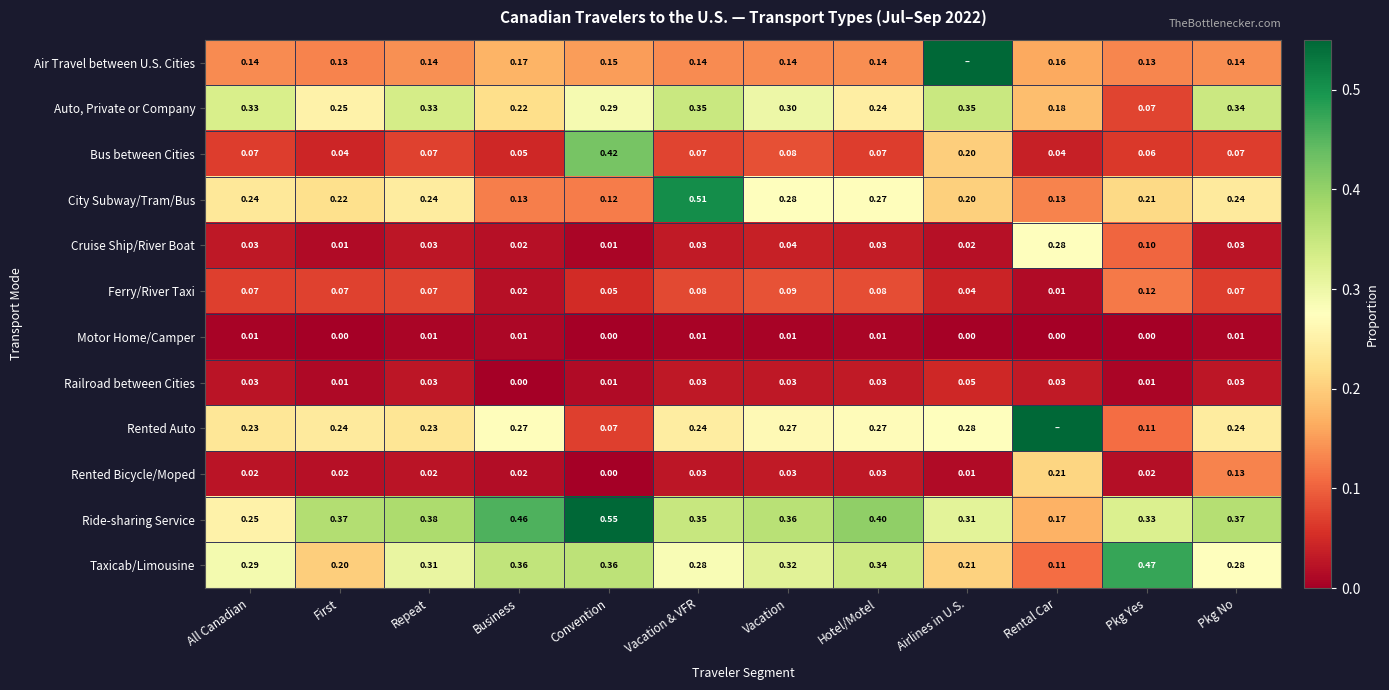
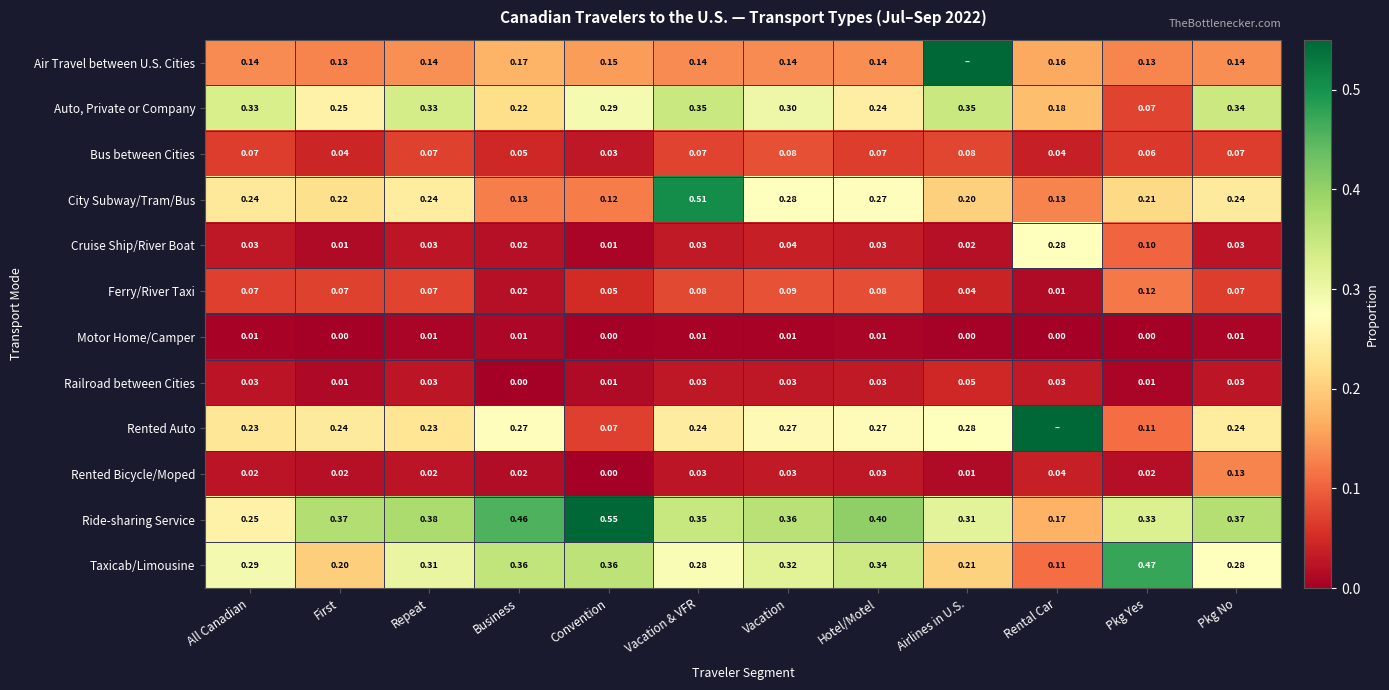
  {
    "Air Travel between U.S. Cities": {
      "All Canadian": 0.14,
      "First": 0.13,
      "Repeat": 0.14,
      "Business": 0.17,
      "Convention": 0.15,
      "Vacation & VFR": 0.14,
      "Vacation": 0.14,
      "Hotel/Motel": 0.14,
      "Rental Car": 0.16,
      "Pkg Yes": 0.13,
      "Pkg No": 0.14
    },
    "Auto, Private or Company": {
      "All Canadian": 0.33,
      "First": 0.25,
      "Repeat": 0.33,
      "Business": 0.22,
      "Convention": 0.29,
      "Vacation & VFR": 0.35,
      "Vacation": 0.30,
      "Hotel/Motel": 0.24,
      "Airlines in U.S.": 0.35,
      "Rental Car": 0.18,
      "Pkg Yes": 0.07,
      "Pkg No": 0.34
    },
    "Bus between Cities": {
      "All Canadian": 0.07,
      "First": 0.04,
      "Repeat": 0.07,
      "Business": 0.05,
-     "Convention": 0.42,
+     "Convention": 0.03,
      "Vacation & VFR": 0.07,
      "Vacation": 0.08,
      "Hotel/Motel": 0.07,
-     "Airlines in U.S.": 0.20,
+     "Airlines in U.S.": 0.08,
      "Rental Car": 0.04,
      "Pkg Yes": 0.06,
      "Pkg No": 0.07
    },
    "City Subway/Tram/Bus": {
      "All Canadian": 0.24,
      "First": 0.22,
      "Repeat": 0.24,
      "Business": 0.13,
      "Convention": 0.12,
      "Vacation & VFR": 0.51,
      "Vacation": 0.28,
      "Hotel/Motel": 0.27,
      "Airlines in U.S.": 0.20,
      "Rental Car": 0.13,
      "Pkg Yes": 0.21,
      "Pkg No": 0.24
    },
    "Cruise Ship/River Boat": {
      "All Canadian": 0.03,
      "First": 0.01,
      "Repeat": 0.03,
      "Business": 0.02,
      "Convention": 0.01,
      "Vacation & VFR": 0.03,
      "Vacation": 0.04,
      "Hotel/Motel": 0.03,
      "Airlines in U.S.": 0.02,
      "Rental Car": 0.28,
      "Pkg Yes": 0.10,
      "Pkg No": 0.03
    },
    "Ferry/River Taxi": {
      "All Canadian": 0.07,
      "First": 0.07,
      "Repeat": 0.07,
      "Business": 0.02,
      "Convention": 0.05,
      "Vacation & VFR": 0.08,
      "Vacation": 0.09,
      "Hotel/Motel": 0.08,
      "Airlines in U.S.": 0.04,
      "Rental Car": 0.01,
      "Pkg Yes": 0.12,
      "Pkg No": 0.07
    },
    "Motor Home/Camper": {
      "All Canadian": 0.01,
      "First": 0.00,
      "Repeat": 0.01,
      "Business": 0.01,
      "Convention": 0.00,
      "Vacation & VFR": 0.01,
      "Vacation": 0.01,
      "Hotel/Motel": 0.01,
      "Airlines in U.S.": 0.00,
      "Rental Car": 0.00,
      "Pkg Yes": 0.00,
      "Pkg No": 0.01
    },
    "Railroad between Cities": {
      "All Canadian": 0.03,
      "First": 0.01,
      "Repeat": 0.03,
      "Business": 0.00,
      "Convention": 0.01,
      "Vacation & VFR": 0.03,
      "Vacation": 0.03,
      "Hotel/Motel": 0.03,
      "Airlines in U.S.": 0.05,
      "Rental Car": 0.03,
      "Pkg Yes": 0.01,
      "Pkg No": 0.03
    },
    "Rented Auto": {
      "All Canadian": 0.23,
      "First": 0.24,
      "Repeat": 0.23,
      "Business": 0.27,
      "Convention": 0.07,
      "Vacation & VFR": 0.24,
      "Vacation": 0.27,
      "Hotel/Motel": 0.27,
      "Airlines in U.S.": 0.28,
      "Pkg Yes": 0.11,
      "Pkg No": 0.24
    },
    "Rented Bicycle/Moped": {
      "All Canadian": 0.02,
      "First": 0.02,
      "Repeat": 0.02,
      "Business": 0.02,
      "Convention": 0.00,
      "Vacation & VFR": 0.03,
      "Vacation": 0.03,
      "Hotel/Motel": 0.03,
      "Airlines in U.S.": 0.01,
-     "Rental Car": 0.21,
+     "Rental Car": 0.04,
      "Pkg Yes": 0.02,
      "Pkg No": 0.13
    },
    "Ride-sharing Service": {
      "All Canadian": 0.25,
      "First": 0.37,
      "Repeat": 0.38,
      "Business": 0.46,
      "Convention": 0.55,
      "Vacation & VFR": 0.35,
      "Vacation": 0.36,
      "Hotel/Motel": 0.40,
      "Airlines in U.S.": 0.31,
      "Rental Car": 0.17,
      "Pkg Yes": 0.33,
      "Pkg No": 0.37
    },
    "Taxicab/Limousine": {
      "All Canadian": 0.29,
      "First": 0.20,
      "Repeat": 0.31,
      "Business": 0.36,
      "Convention": 0.36,
      "Vacation & VFR": 0.28,
      "Vacation": 0.32,
      "Hotel/Motel": 0.34,
      "Airlines in U.S.": 0.21,
      "Rental Car": 0.11,
      "Pkg Yes": 0.47,
      "Pkg No": 0.28
    }
  }
